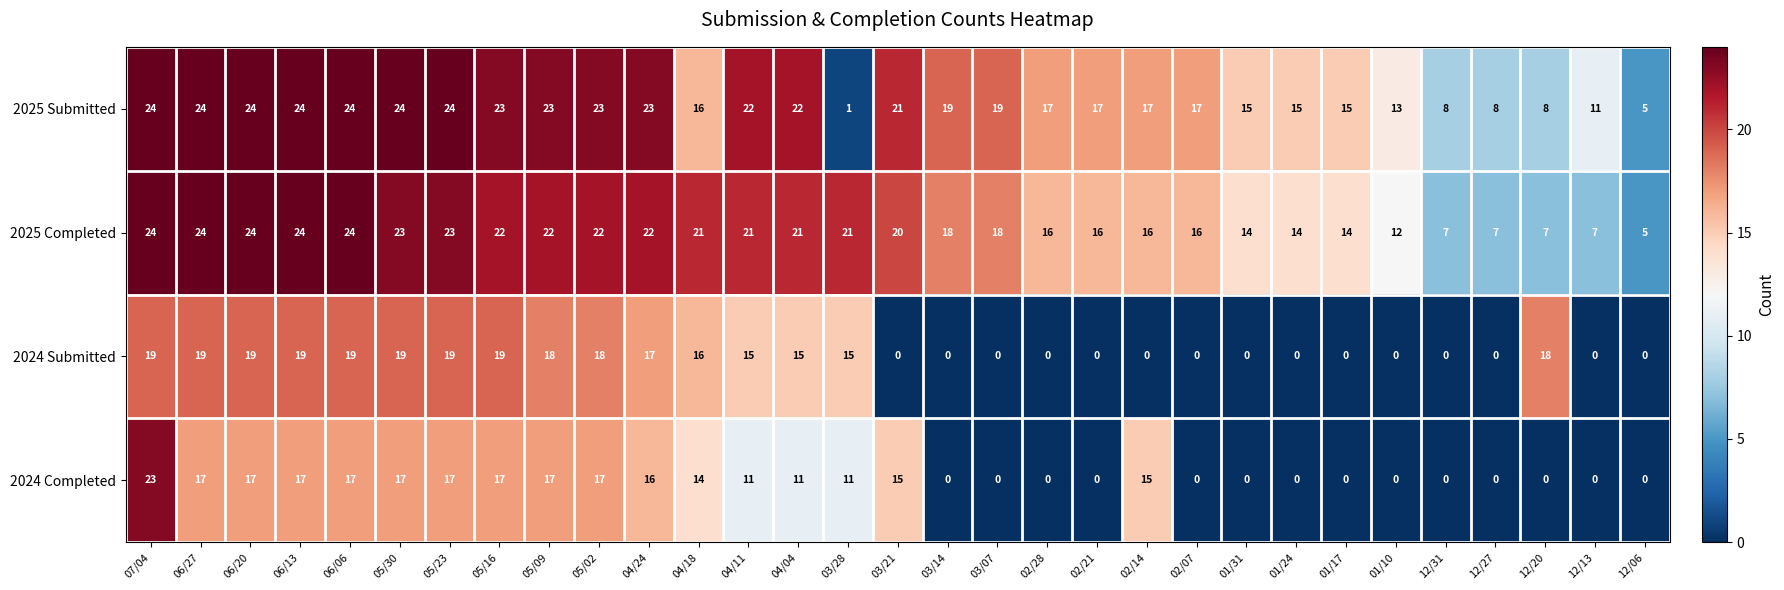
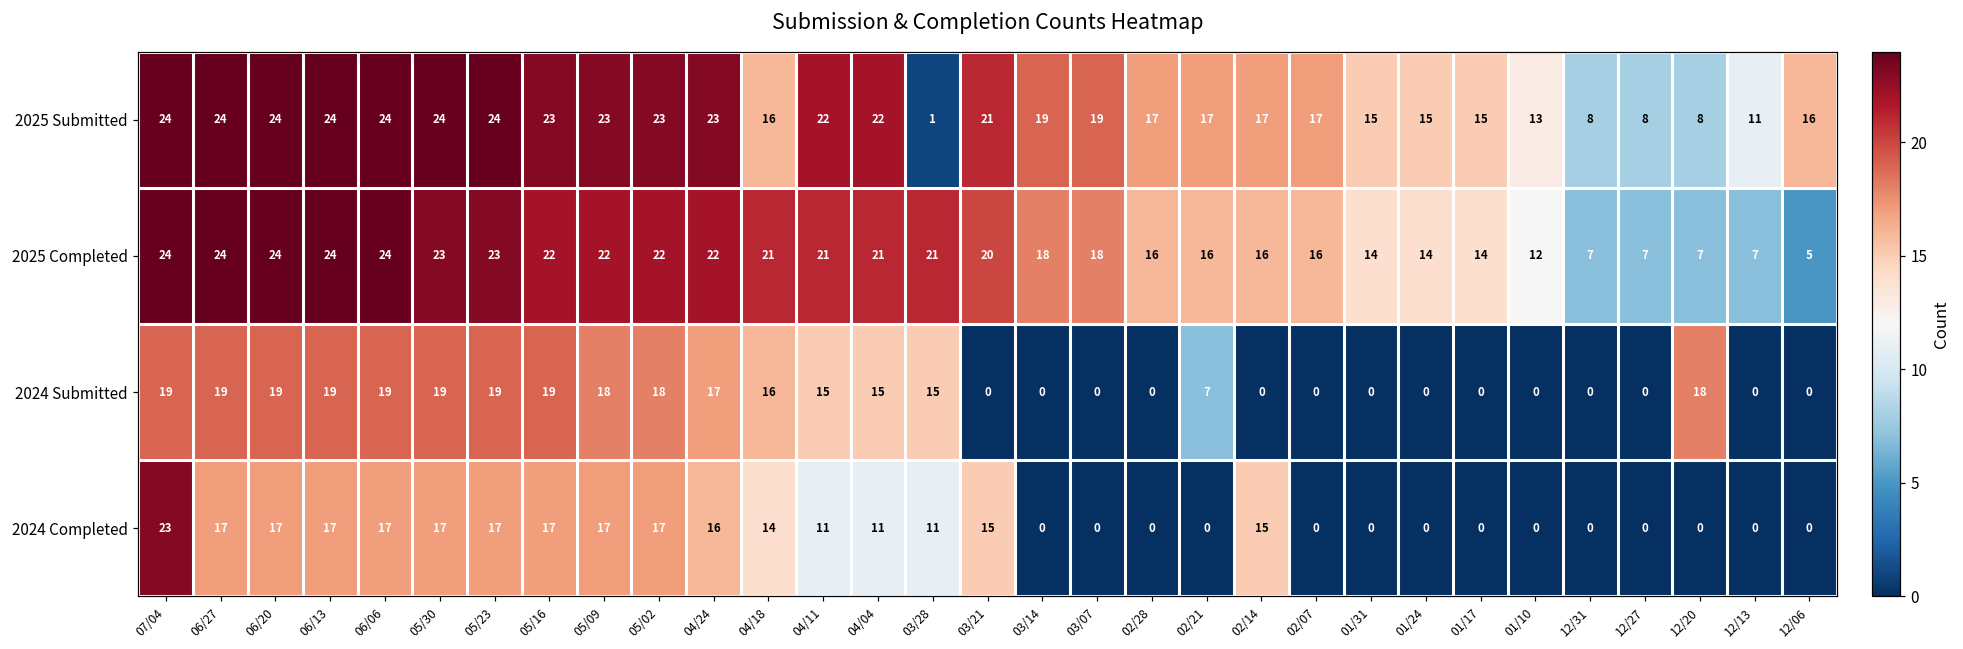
  {
    "2025 Submitted": {
      "07/04": 24,
      "06/27": 24,
      "06/20": 24,
      "06/13": 24,
      "06/06": 24,
      "05/30": 24,
      "05/23": 24,
      "05/16": 23,
      "05/09": 23,
      "05/02": 23,
      "04/24": 23,
      "04/18": 16,
      "04/11": 22,
      "04/04": 22,
      "03/28": 1,
      "03/21": 21,
      "03/14": 19,
      "03/07": 19,
      "02/28": 17,
      "02/21": 17,
      "02/14": 17,
      "02/07": 17,
      "01/31": 15,
      "01/24": 15,
      "01/17": 15,
      "01/10": 13,
      "12/31": 8,
      "12/27": 8,
      "12/20": 8,
      "12/13": 11,
-     "12/06": 5
+     "12/06": 16
    },
    "2025 Completed": {
      "07/04": 24,
      "06/27": 24,
      "06/20": 24,
      "06/13": 24,
      "06/06": 24,
      "05/30": 23,
      "05/23": 23,
      "05/16": 22,
      "05/09": 22,
      "05/02": 22,
      "04/24": 22,
      "04/18": 21,
      "04/11": 21,
      "04/04": 21,
      "03/28": 21,
      "03/21": 20,
      "03/14": 18,
      "03/07": 18,
      "02/28": 16,
      "02/21": 16,
      "02/14": 16,
      "02/07": 16,
      "01/31": 14,
      "01/24": 14,
      "01/17": 14,
      "01/10": 12,
      "12/31": 7,
      "12/27": 7,
      "12/20": 7,
      "12/13": 7,
      "12/06": 5
    },
    "2024 Submitted": {
      "07/04": 19,
      "06/27": 19,
      "06/20": 19,
      "06/13": 19,
      "06/06": 19,
      "05/30": 19,
      "05/23": 19,
      "05/16": 19,
      "05/09": 18,
      "05/02": 18,
      "04/24": 17,
      "04/18": 16,
      "04/11": 15,
      "04/04": 15,
      "03/28": 15,
      "03/21": 0,
      "03/14": 0,
      "03/07": 0,
      "02/28": 0,
-     "02/21": 0,
+     "02/21": 7,
      "02/14": 0,
      "02/07": 0,
      "01/31": 0,
      "01/24": 0,
      "01/17": 0,
      "01/10": 0,
      "12/31": 0,
      "12/27": 0,
      "12/20": 18,
      "12/13": 0,
      "12/06": 0
    },
    "2024 Completed": {
      "07/04": 23,
      "06/27": 17,
      "06/20": 17,
      "06/13": 17,
      "06/06": 17,
      "05/30": 17,
      "05/23": 17,
      "05/16": 17,
      "05/09": 17,
      "05/02": 17,
      "04/24": 16,
      "04/18": 14,
      "04/11": 11,
      "04/04": 11,
      "03/28": 11,
      "03/21": 15,
      "03/14": 0,
      "03/07": 0,
      "02/28": 0,
      "02/21": 0,
      "02/14": 15,
      "02/07": 0,
      "01/31": 0,
      "01/24": 0,
      "01/17": 0,
      "01/10": 0,
      "12/31": 0,
      "12/27": 0,
      "12/20": 0,
      "12/13": 0,
      "12/06": 0
    }
  }
